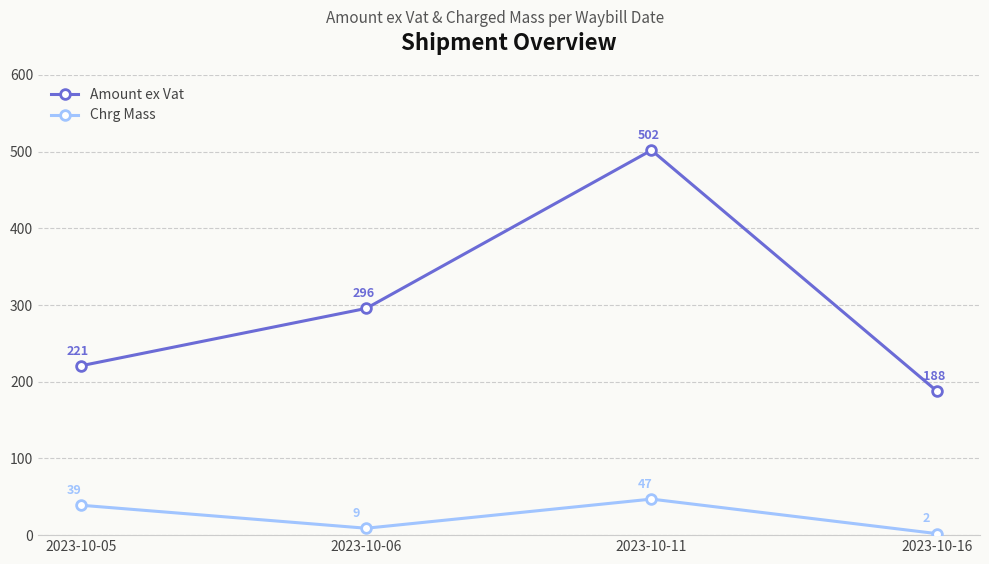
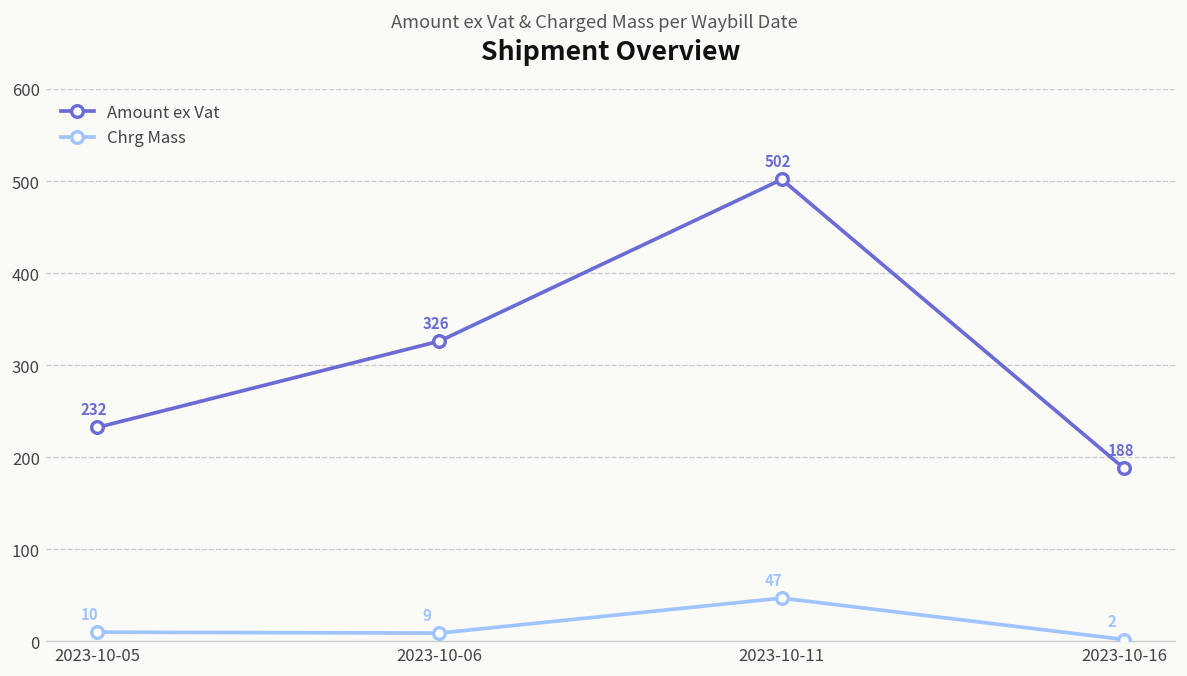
  {
    "Amount ex Vat": {
-     "2023-10-05": 221,
-     "2023-10-06": 296,
+     "2023-10-05": 232,
+     "2023-10-06": 326,
      "2023-10-11": 502,
      "2023-10-16": 188
    },
    "Chrg Mass": {
-     "2023-10-05": 39,
+     "2023-10-05": 10,
      "2023-10-06": 9,
      "2023-10-11": 47,
      "2023-10-16": 2
    }
  }
